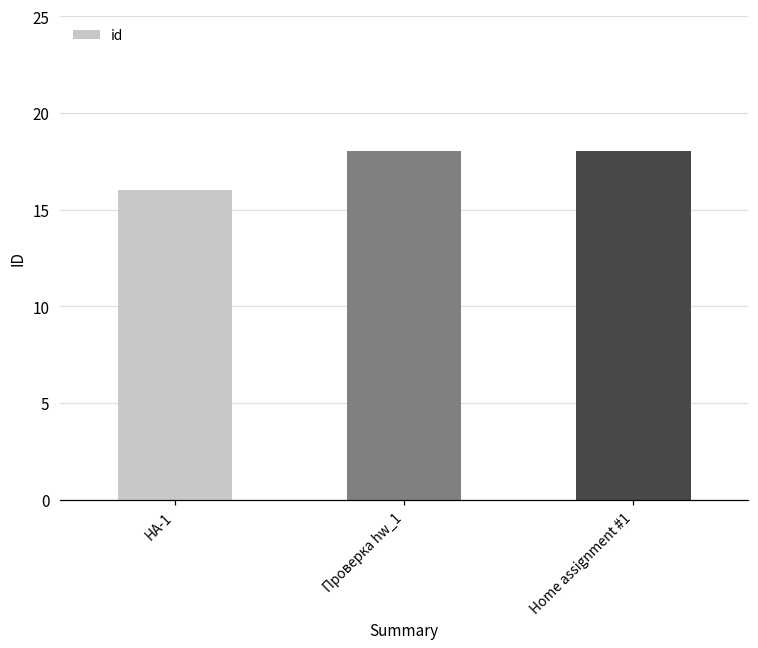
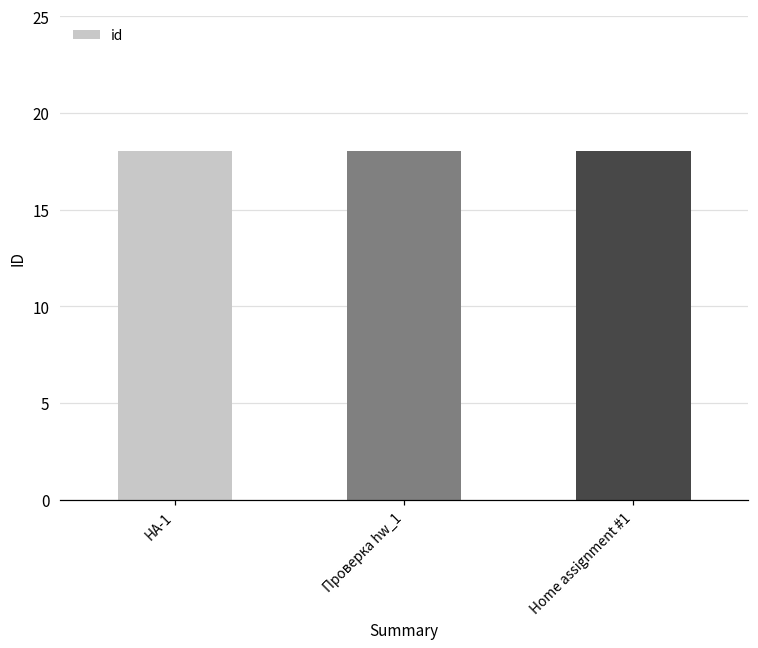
  {
-   "HA-1": 16,
+   "HA-1": 18,
    "Проверка hw_1": 18,
    "Home assignment #1": 18
  }
